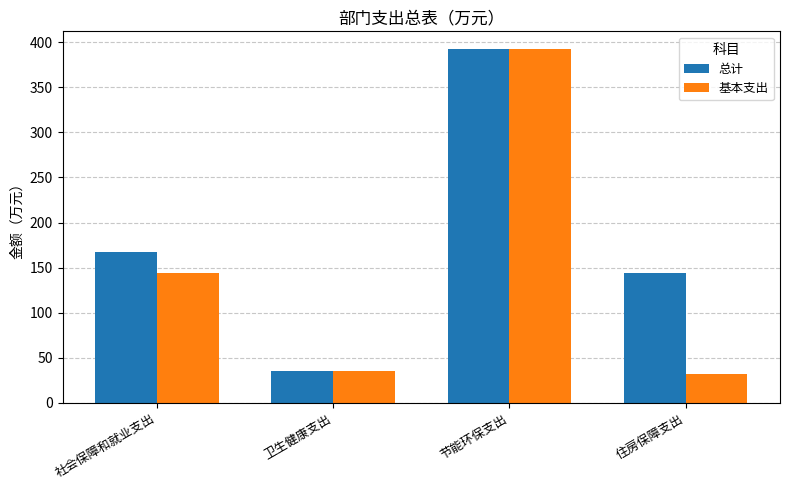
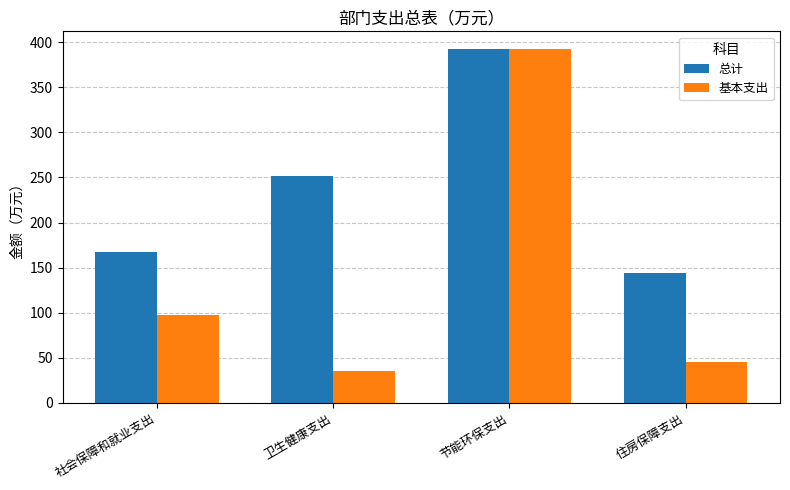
  {
    "总计": {
      "社会保障和就业支出": 170,
-     "卫生健康支出": 40,
+     "卫生健康支出": 250,
      "节能环保支出": 390,
      "住房保障支出": 140
    },
    "基本支出": {
-     "社会保障和就业支出": 140,
+     "社会保障和就业支出": 100,
      "卫生健康支出": 40,
      "节能环保支出": 390,
-     "住房保障支出": 30
+     "住房保障支出": 50
    }
  }
